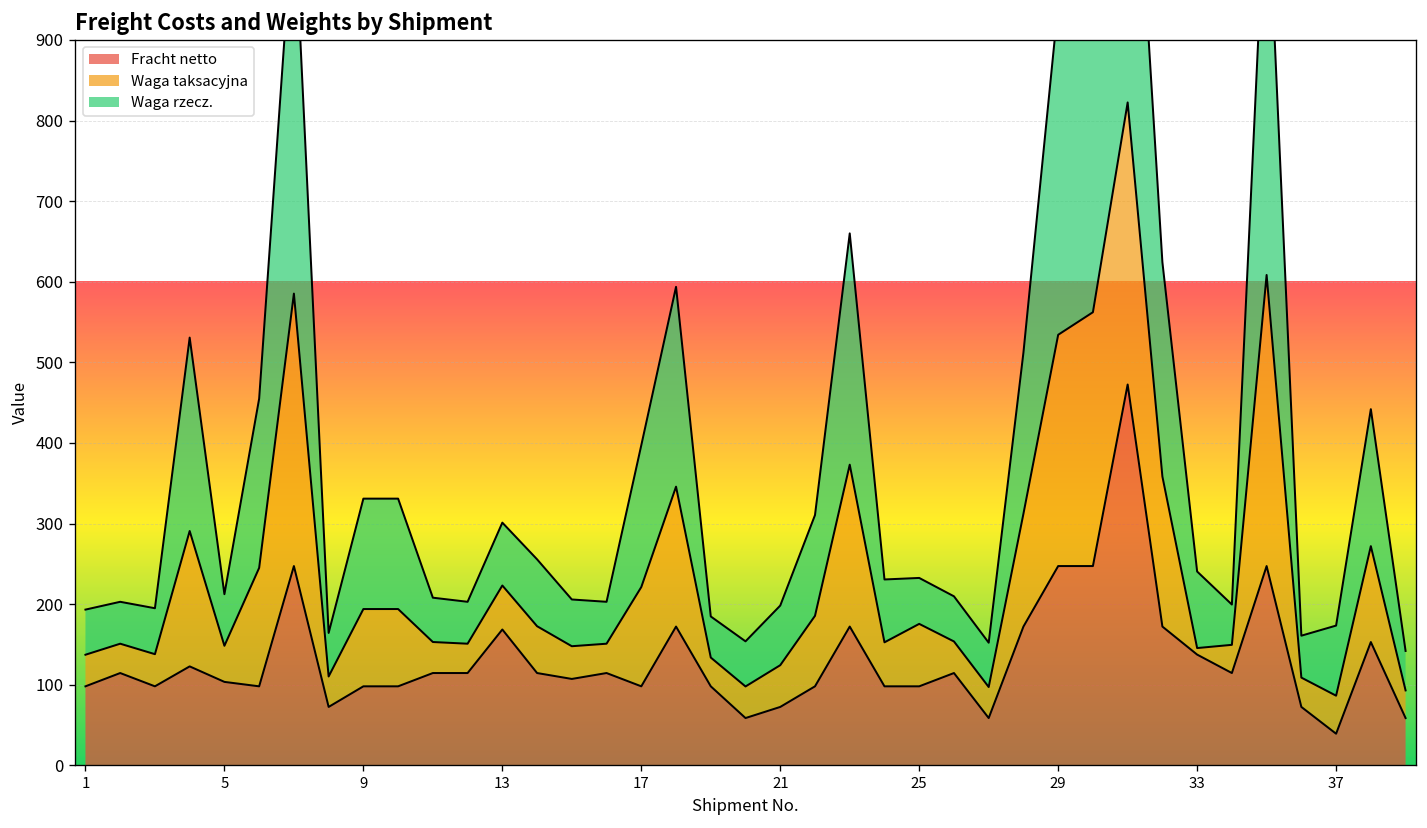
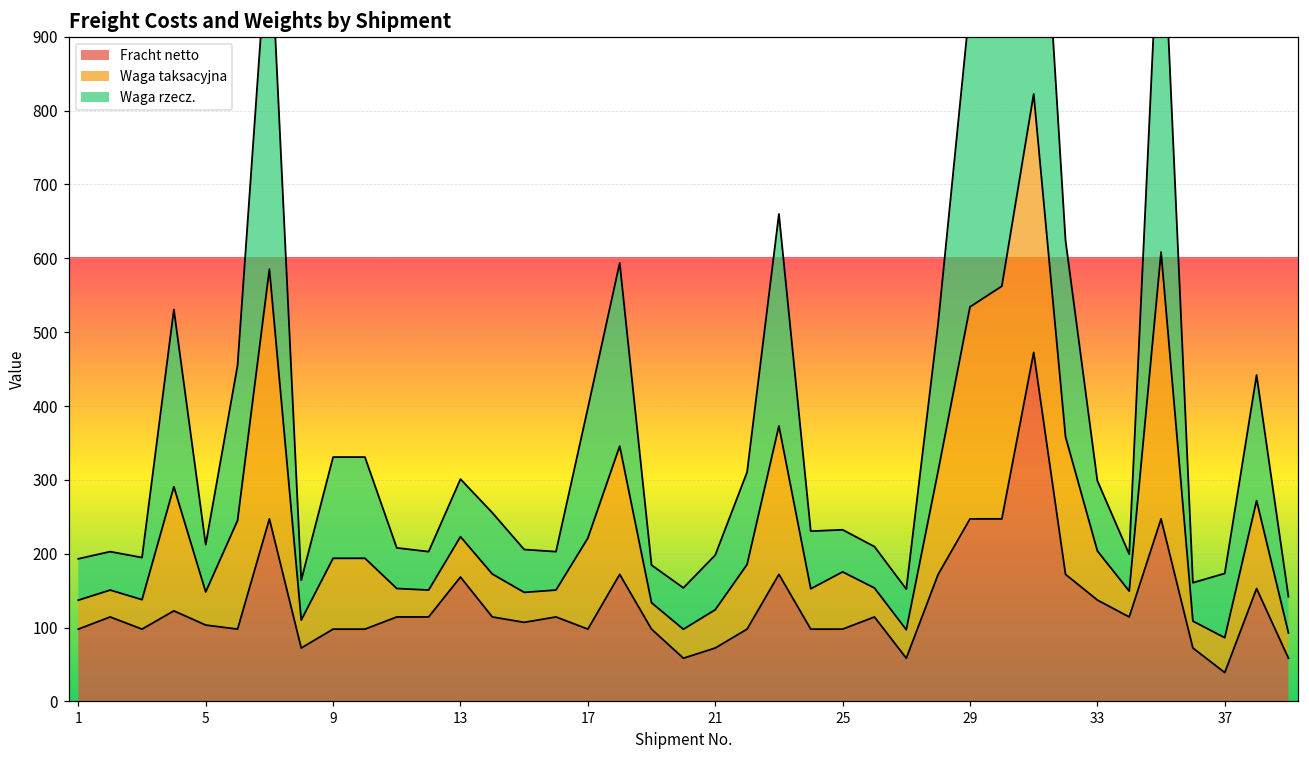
  {
    "Fracht netto": {
      "1": 100,
      "5": 100,
      "9": 100,
      "13": 170,
      "17": 100,
      "21": 70,
      "25": 100,
      "29": 250,
      "33": 140,
      "37": 40
    },
    "Waga taksacyjna": {
      "1": 40,
      "5": 40,
      "9": 100,
      "13": 50,
      "17": 120,
      "21": 50,
      "25": 80,
      "29": 290,
-     "33": 10,
+     "33": 70,
      "37": 50
    },
    "Waga rzecz.": {
      "1": 60,
      "5": 60,
      "9": 140,
      "13": 80,
      "17": 180,
      "21": 70,
      "25": 60,
      "33": 100,
      "37": 90
    }
  }
